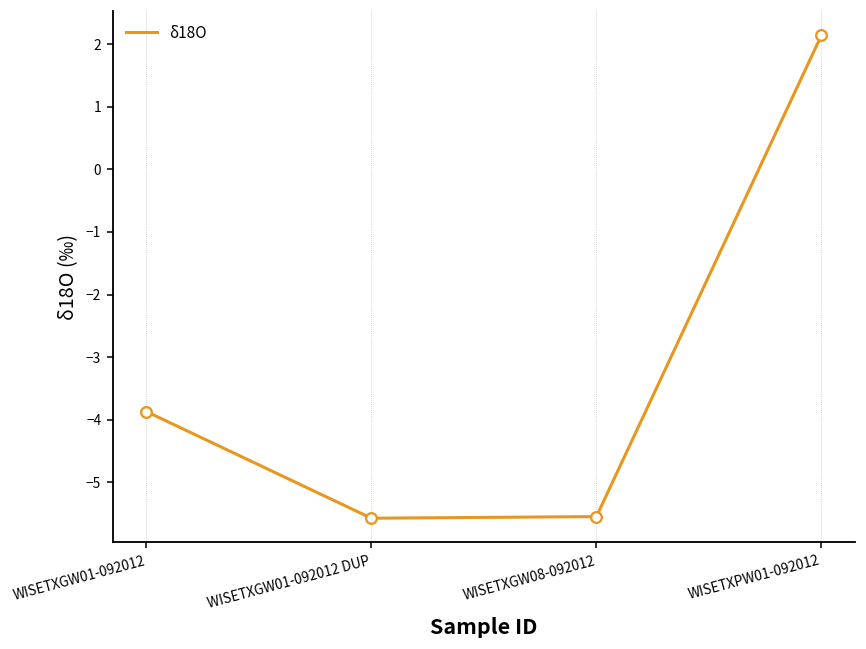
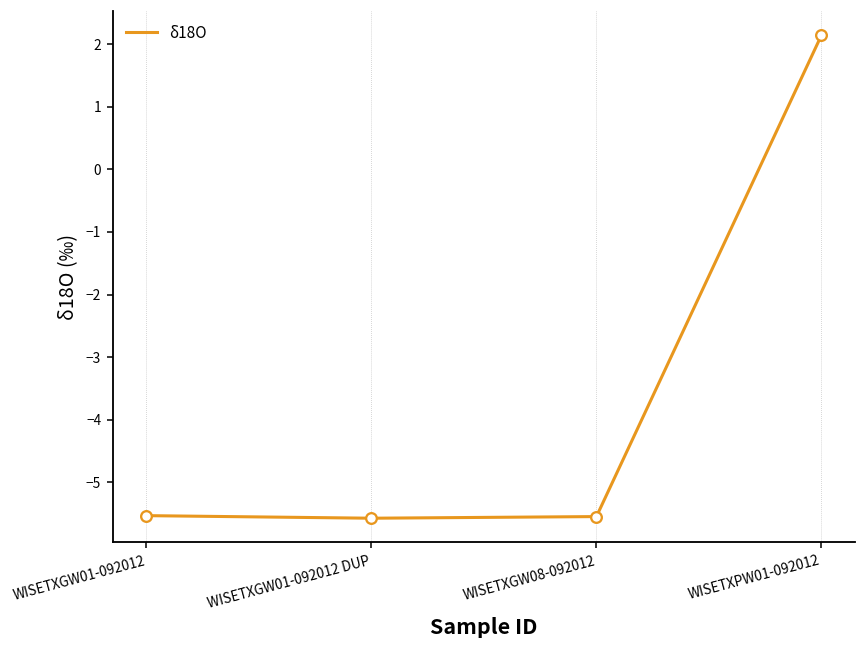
  {
-   "WISETXGW01-092012": -3.9,
+   "WISETXGW01-092012": -5.5,
    "WISETXGW01-092012 DUP": -5.6,
    "WISETXGW08-092012": -5.5,
    "WISETXPW01-092012": 2.1
  }
